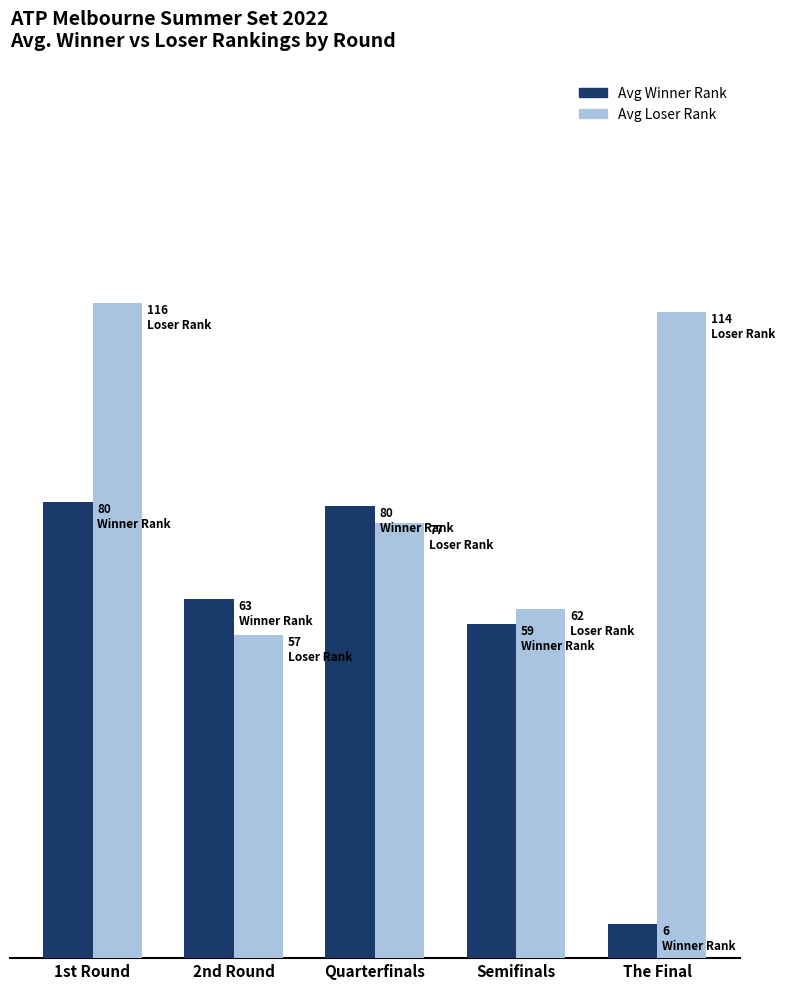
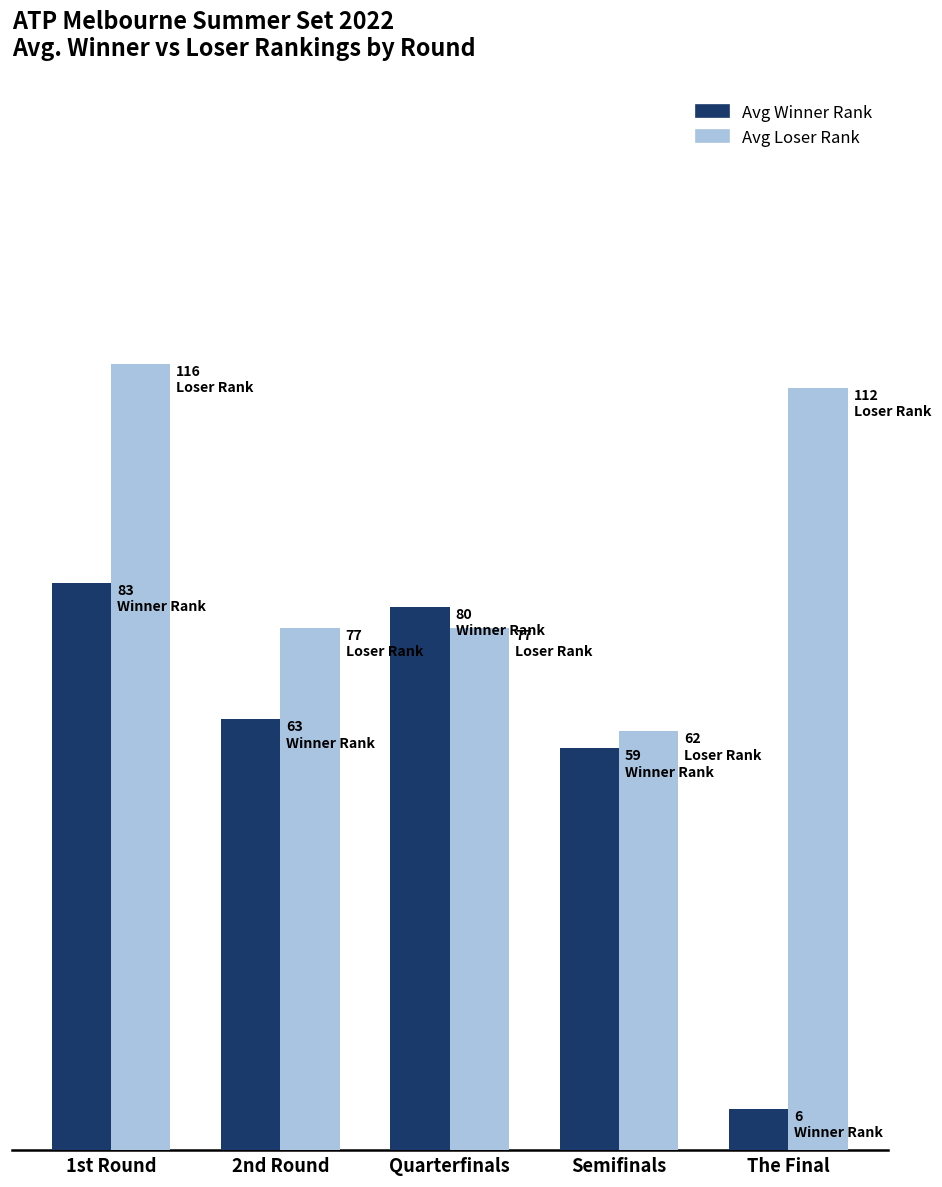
  {
    "Avg Winner Rank": {
-     "1st Round": 80
+     "1st Round": 83
    },
    "Avg Loser Rank": {
-     "2nd Round": 57,
-     "The Final": 114
+     "2nd Round": 77,
+     "The Final": 112
    }
  }
